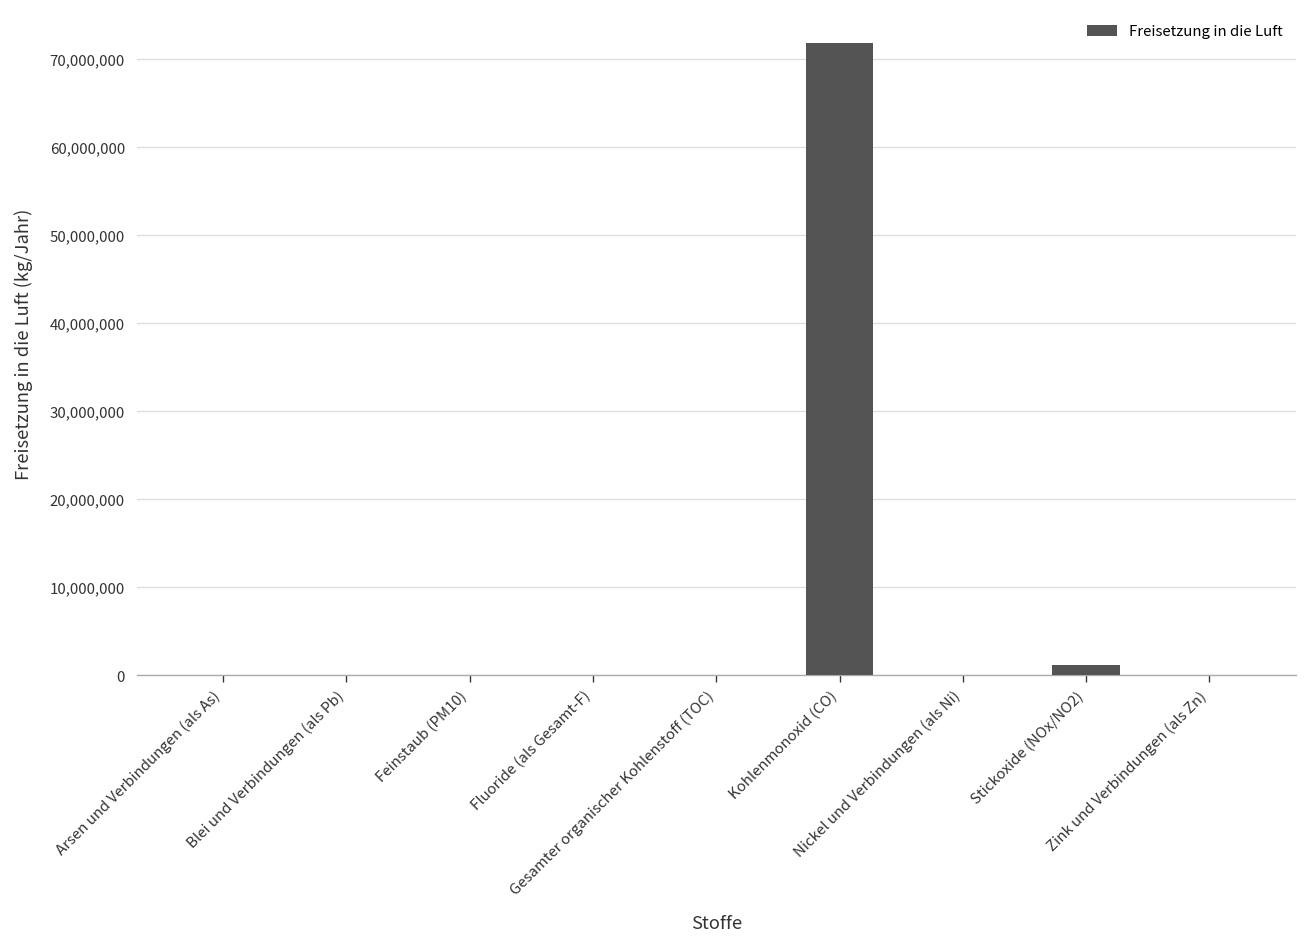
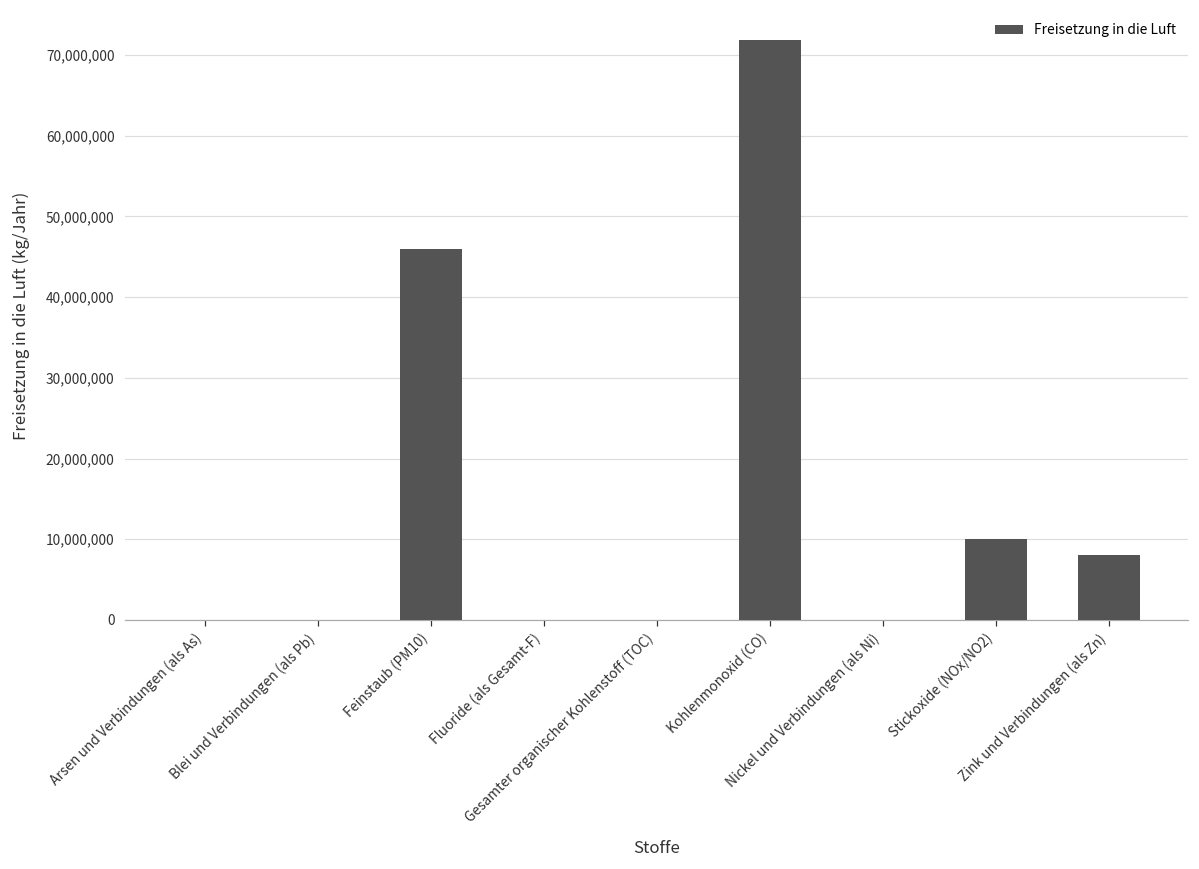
  {
-   "Feinstaub (PM10)": "0",
+   "Feinstaub (PM10)": "46,000,000",
    "Fluoride (als Gesamt-F)": "0",
    "Gesamter organischer Kohlenstoff (TOC)": "0",
    "Kohlenmonoxid (CO)": "72,000,000",
-   "Stickoxide (NOx/NO2)": "1,000,000",
-   "Zink und Verbindungen (als Zn)": "0"
+   "Stickoxide (NOx/NO2)": "10,000,000",
+   "Zink und Verbindungen (als Zn)": "8,000,000"
  }
